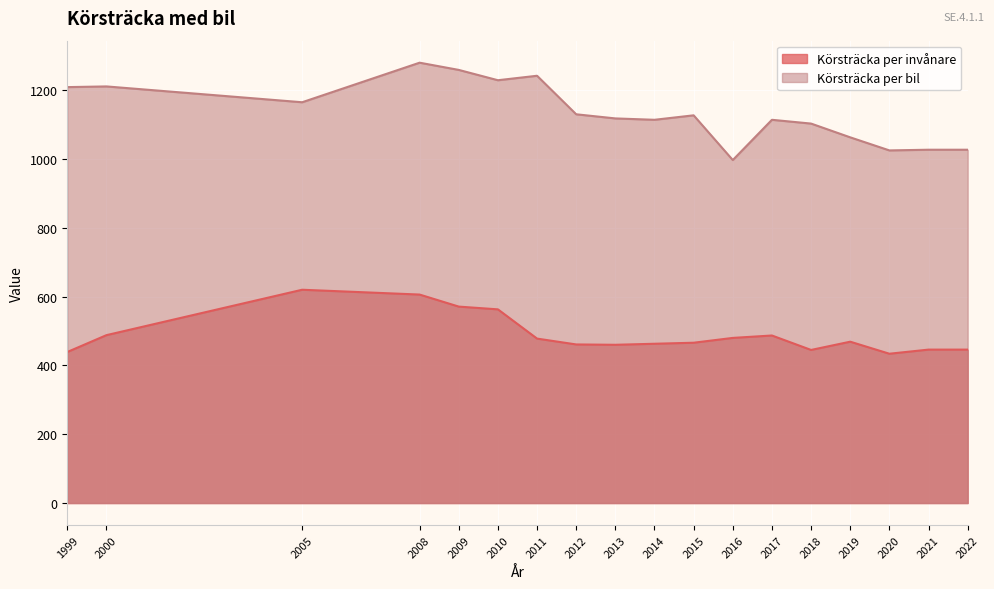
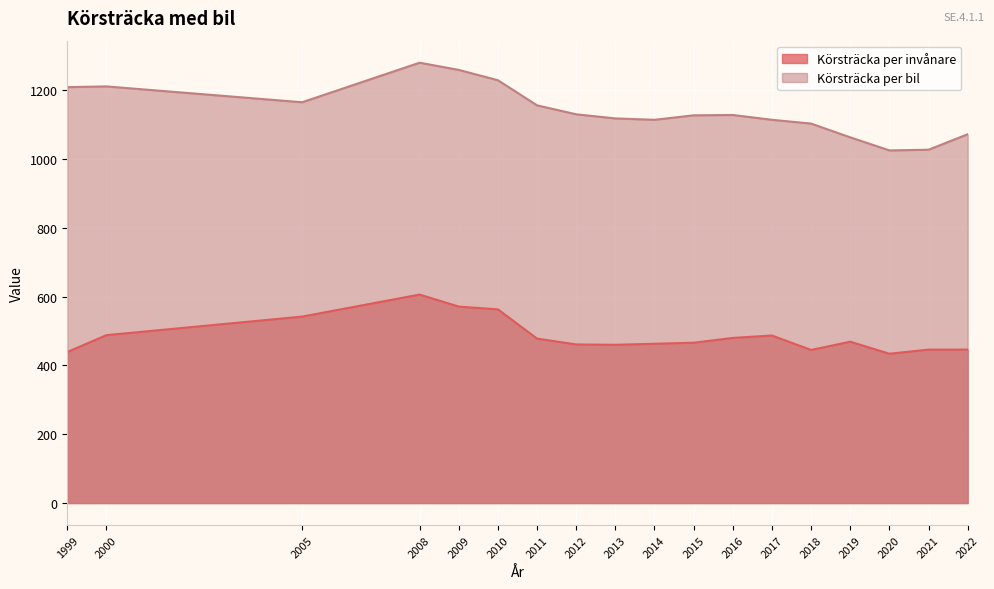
  {
    "Körsträcka per invånare": {
      "1999": 440,
      "2000": 490,
-     "2005": 620,
+     "2005": 540,
      "2008": 610,
      "2009": 570,
      "2010": 560,
      "2011": 480,
      "2012": 460,
      "2013": 460,
      "2014": 460,
      "2015": 470,
      "2016": 480,
      "2017": 490,
      "2018": 450,
      "2019": 470,
      "2020": 430,
      "2021": 450,
      "2022": 450
    },
    "Körsträcka per bil": {
      "1999": 1210,
      "2000": 1210,
      "2005": 1170,
      "2008": 1280,
      "2009": 1260,
      "2010": 1230,
-     "2011": 1240,
+     "2011": 1160,
      "2012": 1130,
      "2013": 1120,
      "2014": 1110,
      "2015": 1130,
-     "2016": 1000,
+     "2016": 1130,
      "2017": 1110,
      "2018": 1100,
      "2019": 1060,
      "2020": 1030,
      "2021": 1030,
-     "2022": 1030
+     "2022": 1070
    }
  }
